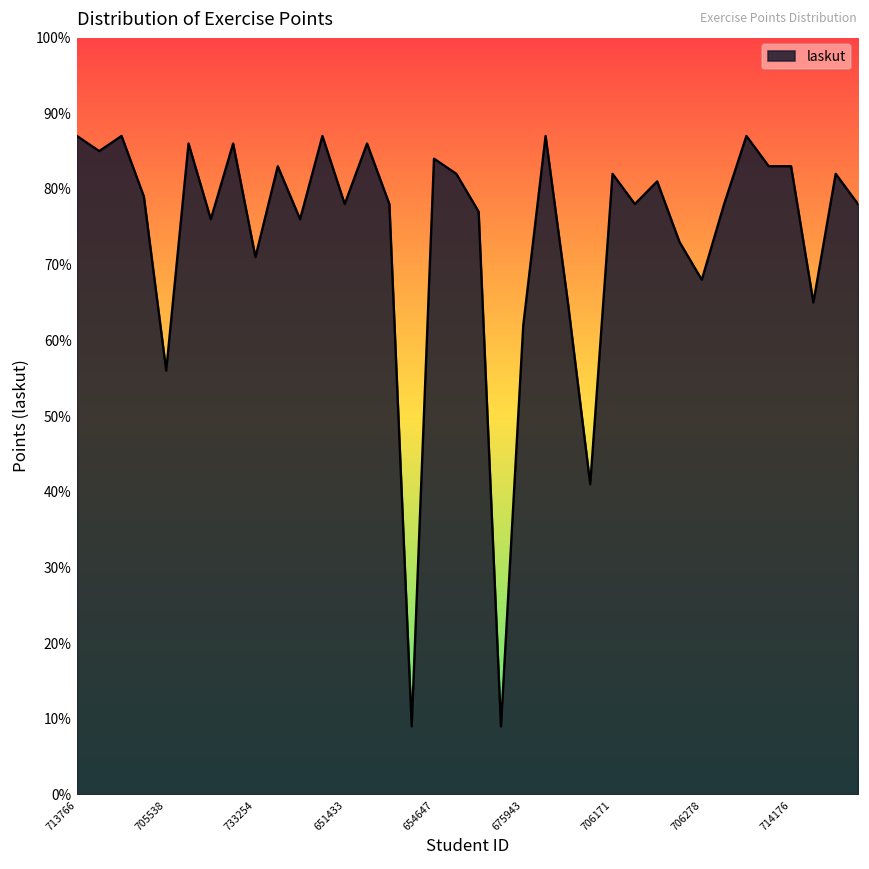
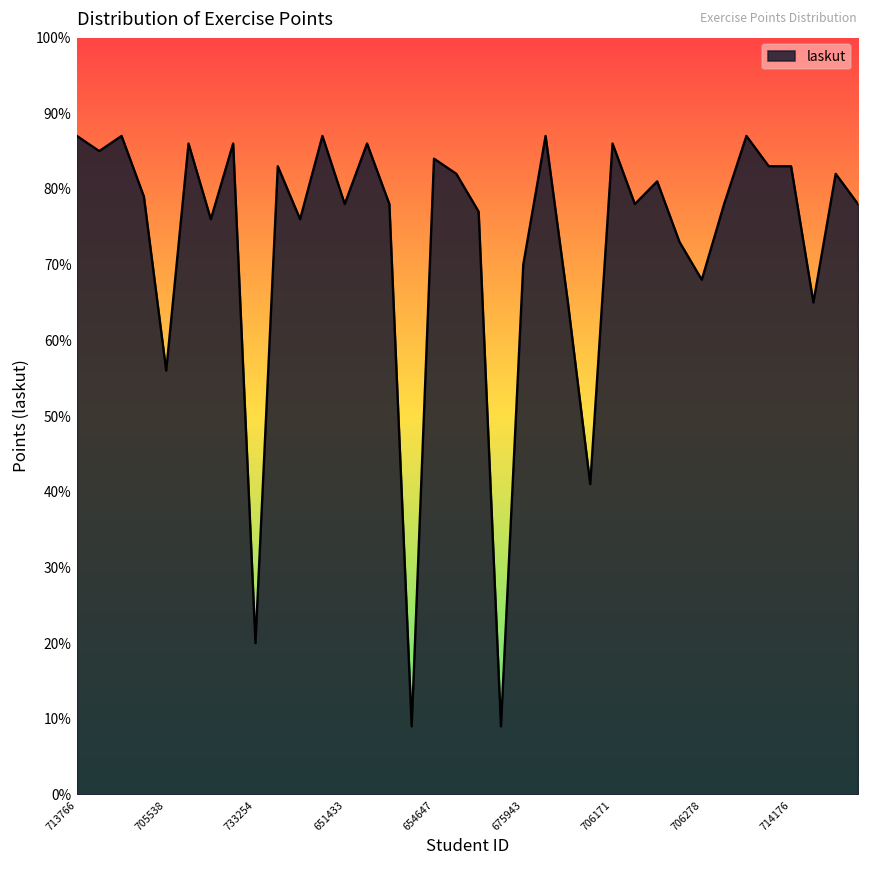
  {
    "713766": "87%",
    "705538": "56%",
-   "733254": "71%",
+   "733254": "20%",
    "651433": "78%",
    "654647": "84%",
-   "675943": "62%",
-   "706171": "82%",
+   "675943": "70%",
+   "706171": "86%",
    "706278": "68%",
    "714176": "83%"
  }
